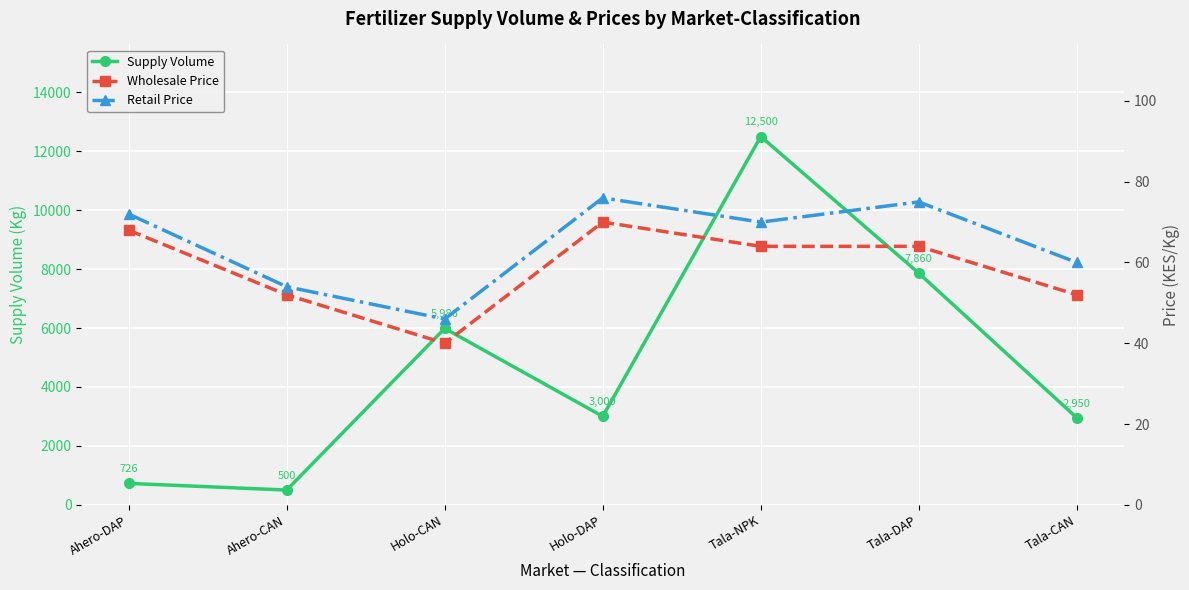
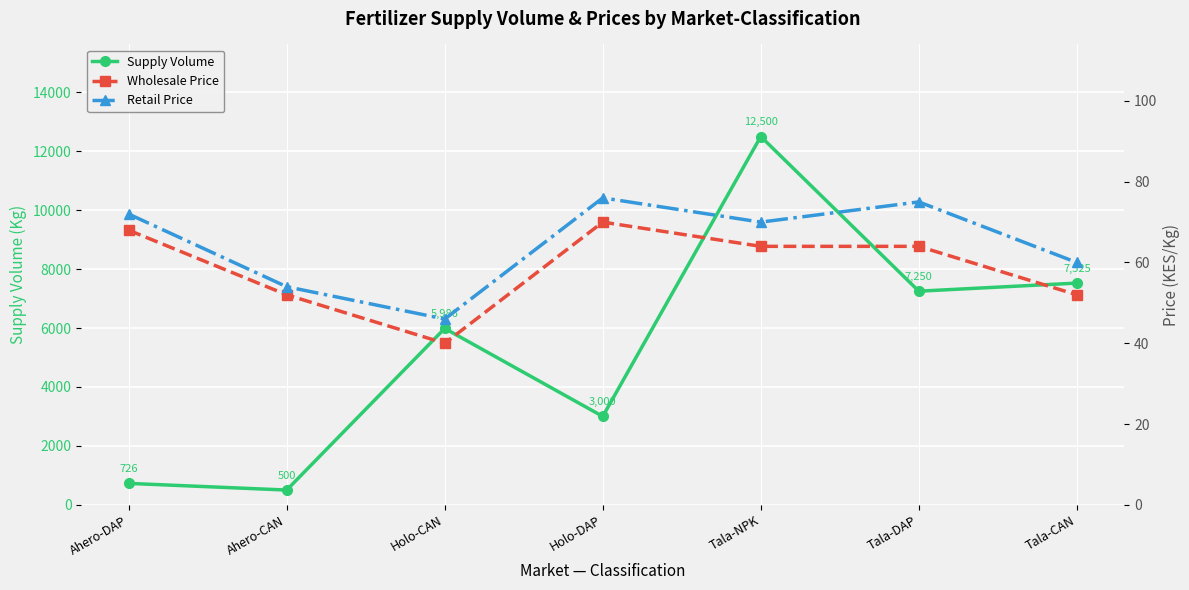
  {
    "Supply Volume": {
      "Ahero-DAP": "726",
      "Ahero-CAN": "500",
      "Holo-DAP": "3,000",
      "Tala-NPK": "12,500",
-     "Tala-DAP": "7,860",
-     "Tala-CAN": "2,950"
+     "Tala-DAP": "7,250",
+     "Tala-CAN": "7,525"
    }
  }
